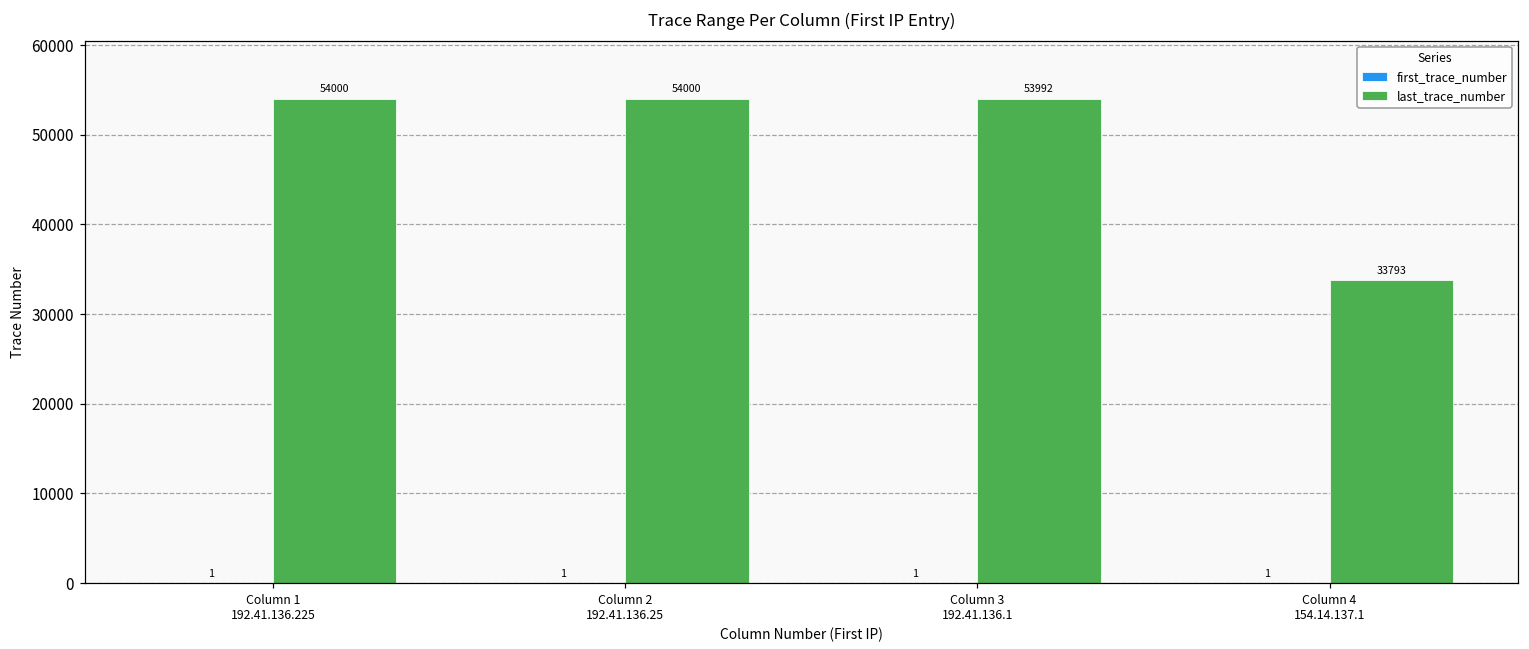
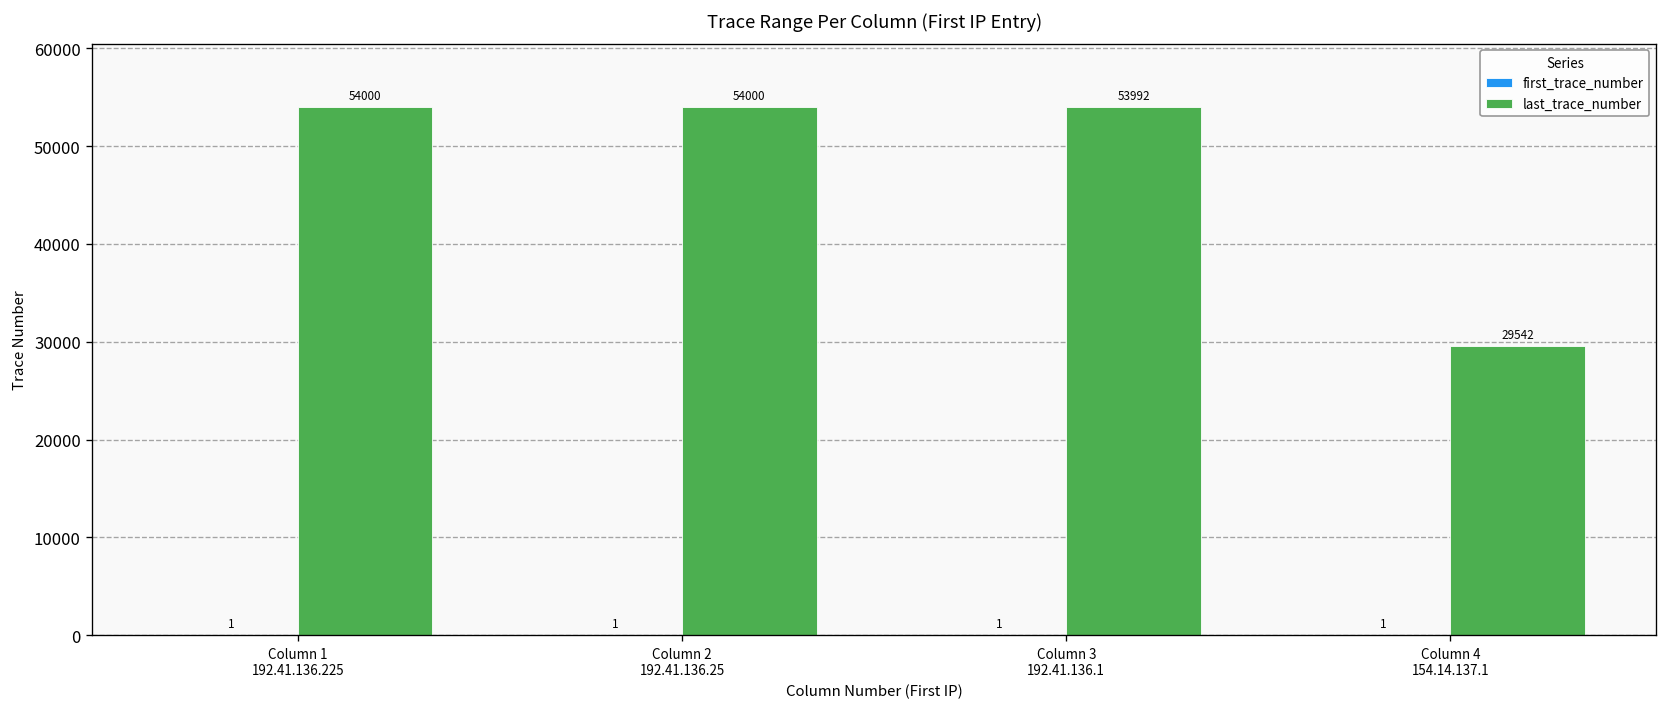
  {
    "first_trace_number": {
      "Column 1 192.41.136.225": 1,
      "Column 2 192.41.136.25": 1,
      "Column 3 192.41.136.1": 1,
      "Column 4 154.14.137.1": 1
    },
    "last_trace_number": {
      "Column 1 192.41.136.225": 54000,
      "Column 2 192.41.136.25": 54000,
      "Column 3 192.41.136.1": 53992,
-     "Column 4 154.14.137.1": 33793
+     "Column 4 154.14.137.1": 29542
    }
  }
